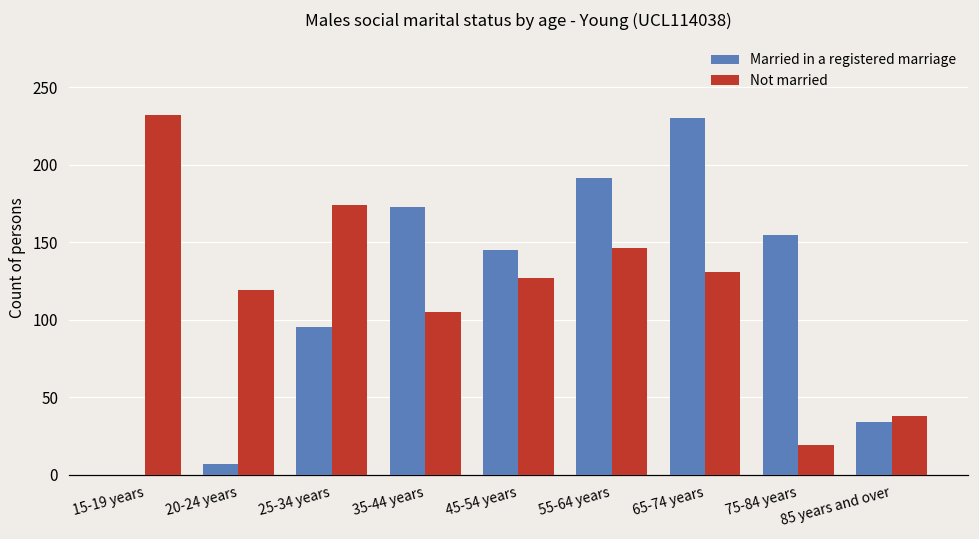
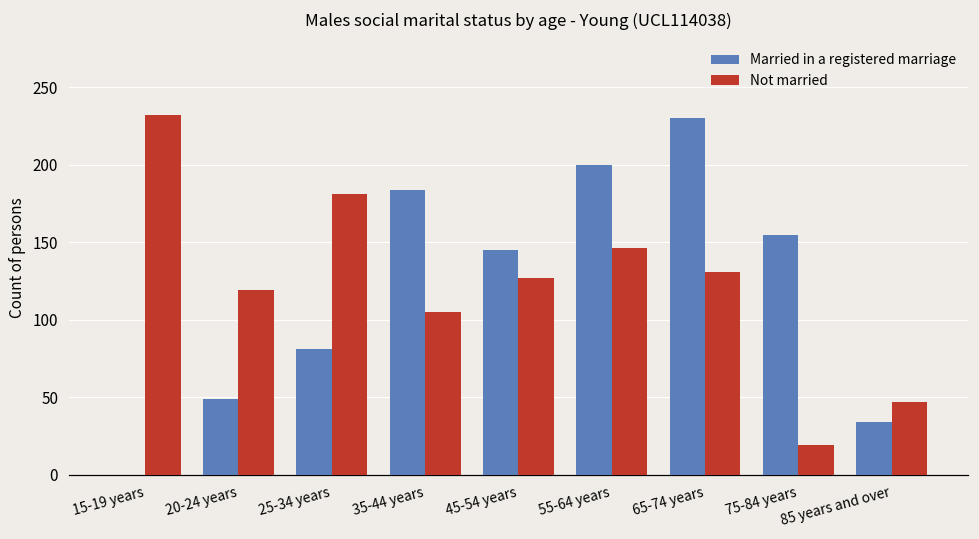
  {
    "Married in a registered marriage": {
      "15-19 years": 0,
-     "20-24 years": 7,
-     "25-34 years": 95,
-     "35-44 years": 173,
+     "20-24 years": 49,
+     "25-34 years": 81,
+     "35-44 years": 184,
      "45-54 years": 145,
-     "55-64 years": 191,
+     "55-64 years": 200,
      "65-74 years": 230,
      "75-84 years": 155,
      "85 years and over": 34
    },
    "Not married": {
      "15-19 years": 232,
      "20-24 years": 119,
-     "25-34 years": 174,
+     "25-34 years": 181,
      "35-44 years": 105,
      "45-54 years": 127,
      "55-64 years": 147,
      "65-74 years": 131,
      "75-84 years": 19,
-     "85 years and over": 38
+     "85 years and over": 47
    }
  }
